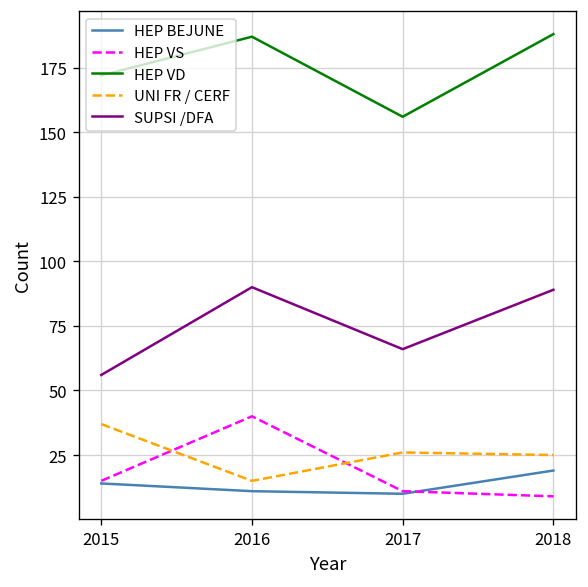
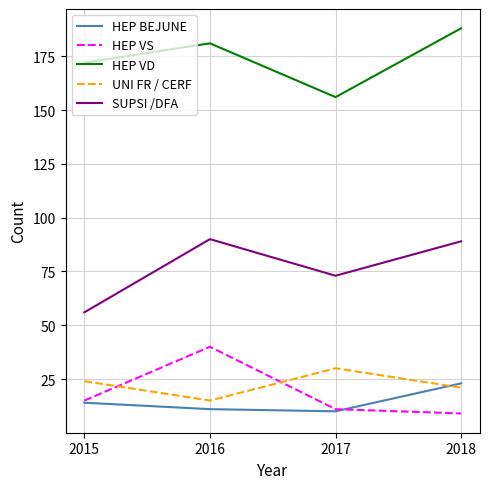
  {
    "HEP BEJUNE": {
      "2016": 11,
-     "2018": 19
+     "2018": 23
    },
    "HEP VS": {
      "2016": 40,
      "2018": 9
    },
    "HEP VD": {
-     "2016": 187,
+     "2016": 181,
      "2017": 156,
      "2018": 188
    },
    "UNI FR / CERF": {
-     "2015": 37,
+     "2015": 24,
      "2016": 15,
-     "2017": 26,
-     "2018": 25
+     "2017": 30,
+     "2018": 21
    },
    "SUPSI /DFA": {
      "2015": 56,
      "2016": 90,
-     "2017": 66,
+     "2017": 73,
      "2018": 89
    }
  }
